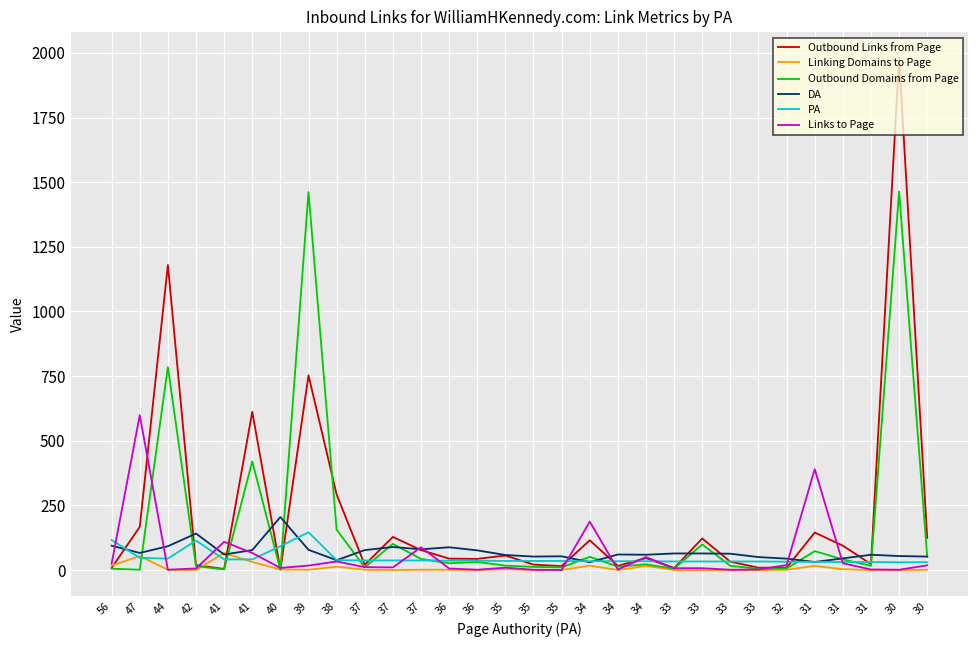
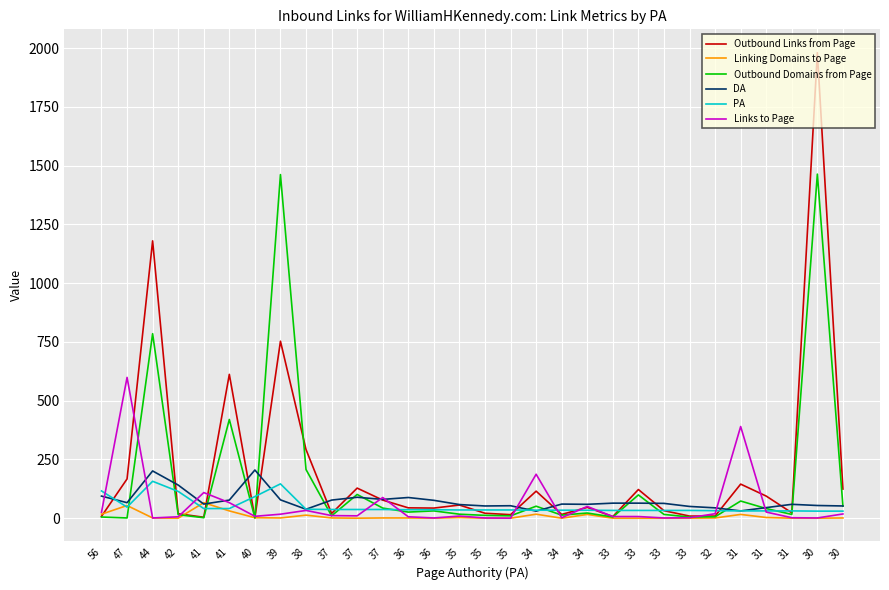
  {
    "Outbound Links from Page": {
      "47": 170,
      "44": 1180,
      "39": 750,
      "38": 290
    },
    "Linking Domains to Page": {
      "39": 0,
      "38": 10
    },
    "Outbound Domains from Page": {
      "47": 0,
      "44": 790,
      "39": 1460,
-     "38": 160
+     "38": 210
    },
    "DA": {
      "56": 90,
      "47": 70,
-     "44": 90,
+     "44": 200,
      "42": 140,
      "40": 210,
      "39": 80,
      "32": 40
    },
    "PA": {
      "56": 120,
-     "44": 40,
+     "44": 160,
      "42": 110,
      "40": 90,
      "39": 150,
      "32": 30
    },
    "Links to Page": {
      "47": 600,
      "39": 20
    }
  }
